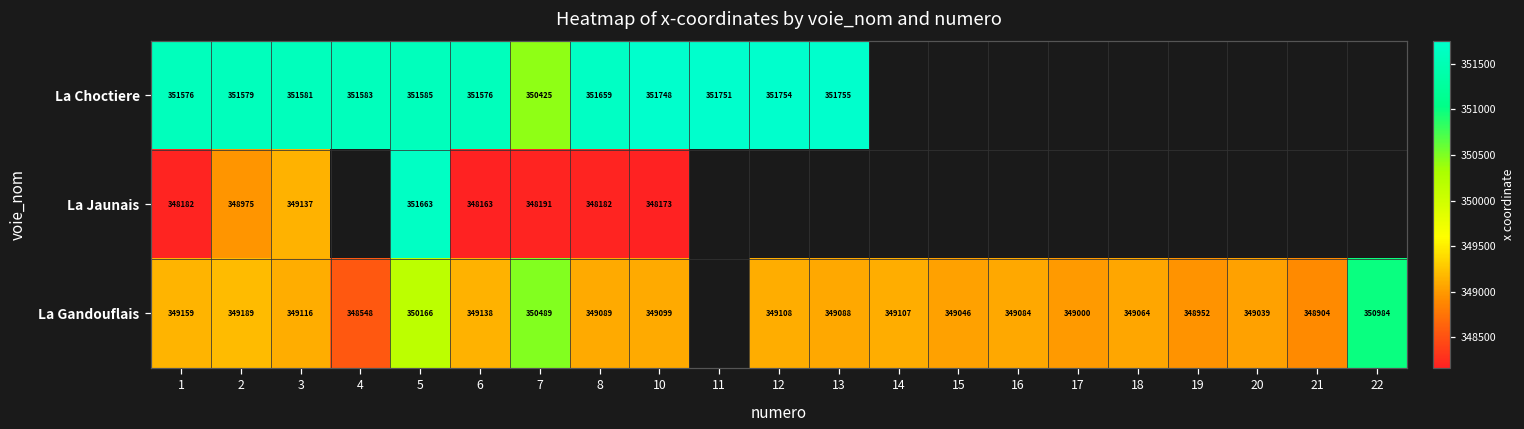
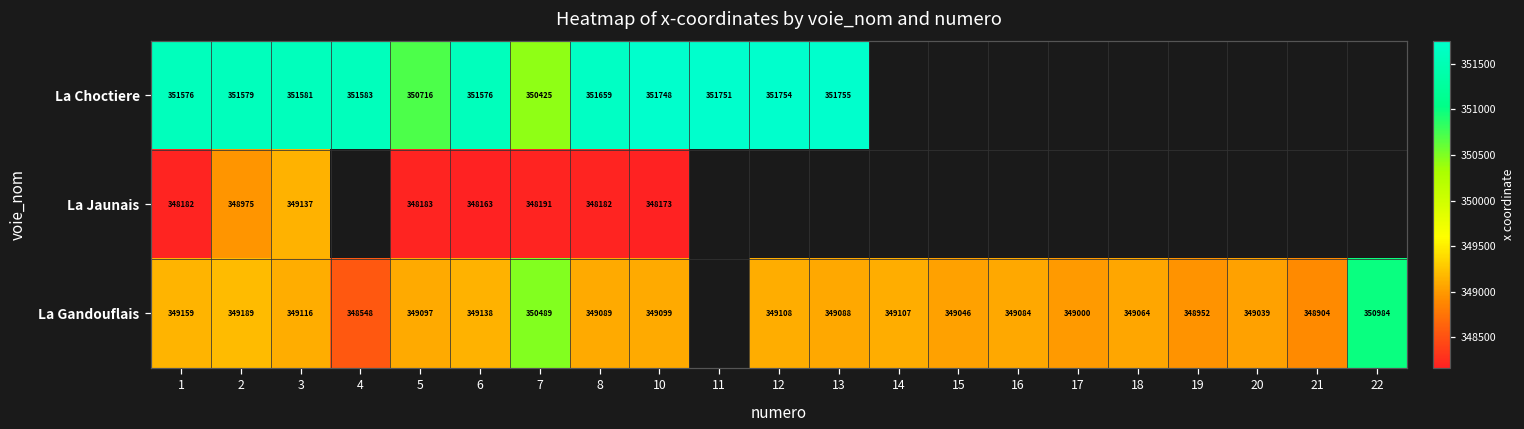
  {
    "La Choctiere": {
      "1": 351576,
      "2": 351579,
      "3": 351581,
      "4": 351583,
-     "5": 351585,
+     "5": 350716,
      "6": 351576,
      "7": 350425,
      "8": 351659,
      "10": 351748,
      "11": 351751,
      "12": 351754,
      "13": 351755
    },
    "La Jaunais": {
      "1": 348182,
      "2": 348975,
      "3": 349137,
-     "5": 351663,
+     "5": 348183,
      "6": 348163,
      "7": 348191,
      "8": 348182,
      "10": 348173
    },
    "La Gandouflais": {
      "1": 349159,
      "2": 349189,
      "3": 349116,
      "4": 348548,
-     "5": 350166,
+     "5": 349097,
      "6": 349138,
      "7": 350489,
      "8": 349089,
      "10": 349099,
      "12": 349108,
      "13": 349088,
      "14": 349107,
      "15": 349046,
      "16": 349084,
      "17": 349000,
      "18": 349064,
      "19": 348952,
      "20": 349039,
      "21": 348904,
      "22": 350984
    }
  }
